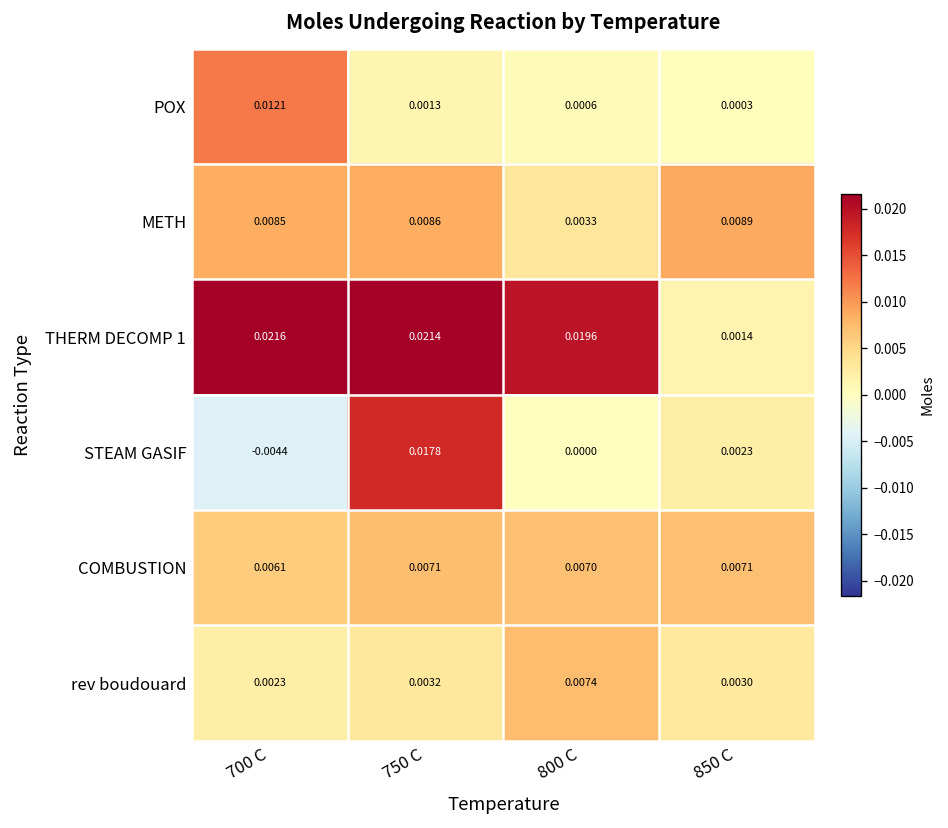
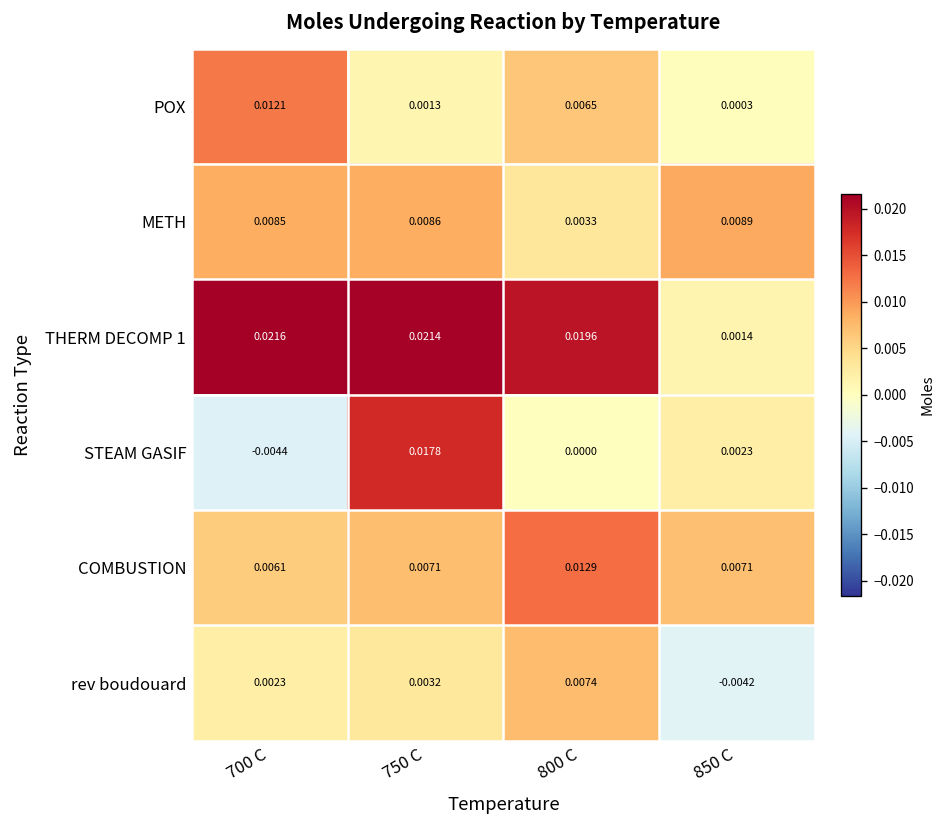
  {
    "POX": {
      "700 C": 0.0121,
      "750 C": 0.0013,
-     "800 C": 0.0006,
+     "800 C": 0.0065,
      "850 C": 0.0003
    },
    "METH": {
      "700 C": 0.0085,
      "750 C": 0.0086,
      "800 C": 0.0033,
      "850 C": 0.0089
    },
    "THERM DECOMP 1": {
      "700 C": 0.0216,
      "750 C": 0.0214,
      "800 C": 0.0196,
      "850 C": 0.0014
    },
    "STEAM GASIF": {
      "700 C": -0.0044,
      "750 C": 0.0178,
      "800 C": 0.0000,
      "850 C": 0.0023
    },
    "COMBUSTION": {
      "700 C": 0.0061,
      "750 C": 0.0071,
-     "800 C": 0.0070,
+     "800 C": 0.0129,
      "850 C": 0.0071
    },
    "rev boudouard": {
      "700 C": 0.0023,
      "750 C": 0.0032,
      "800 C": 0.0074,
-     "850 C": 0.0030
+     "850 C": -0.0042
    }
  }
